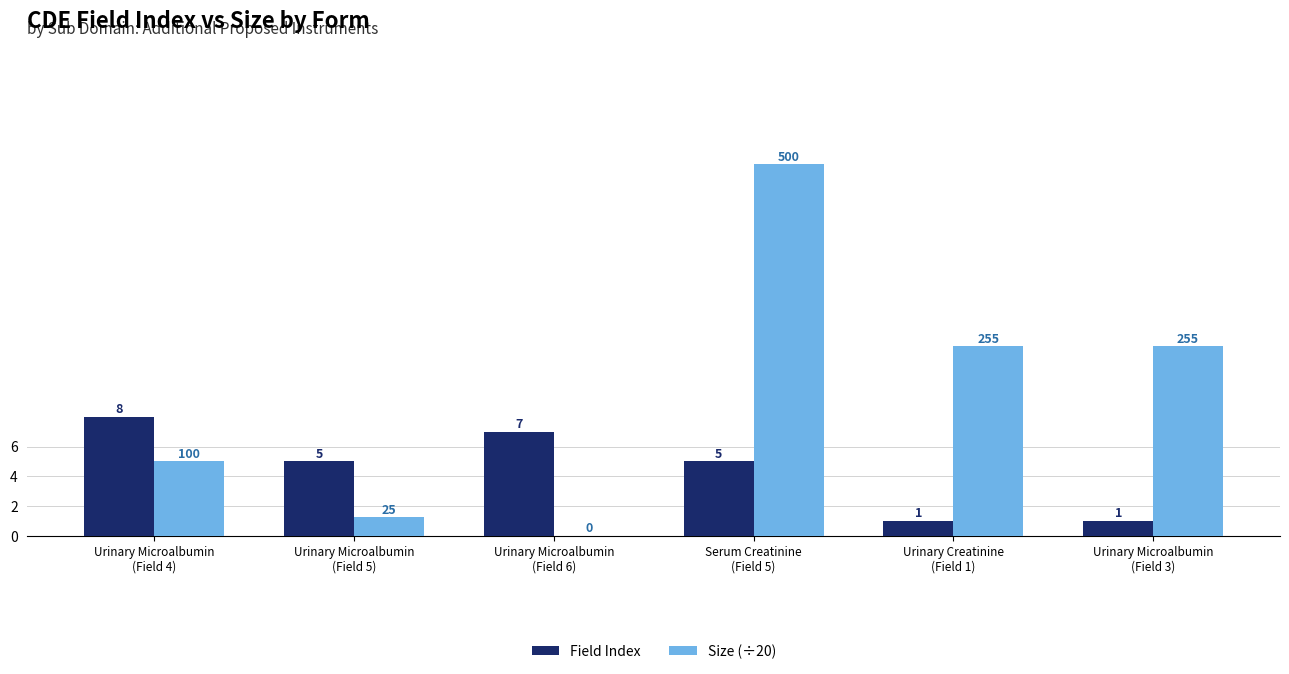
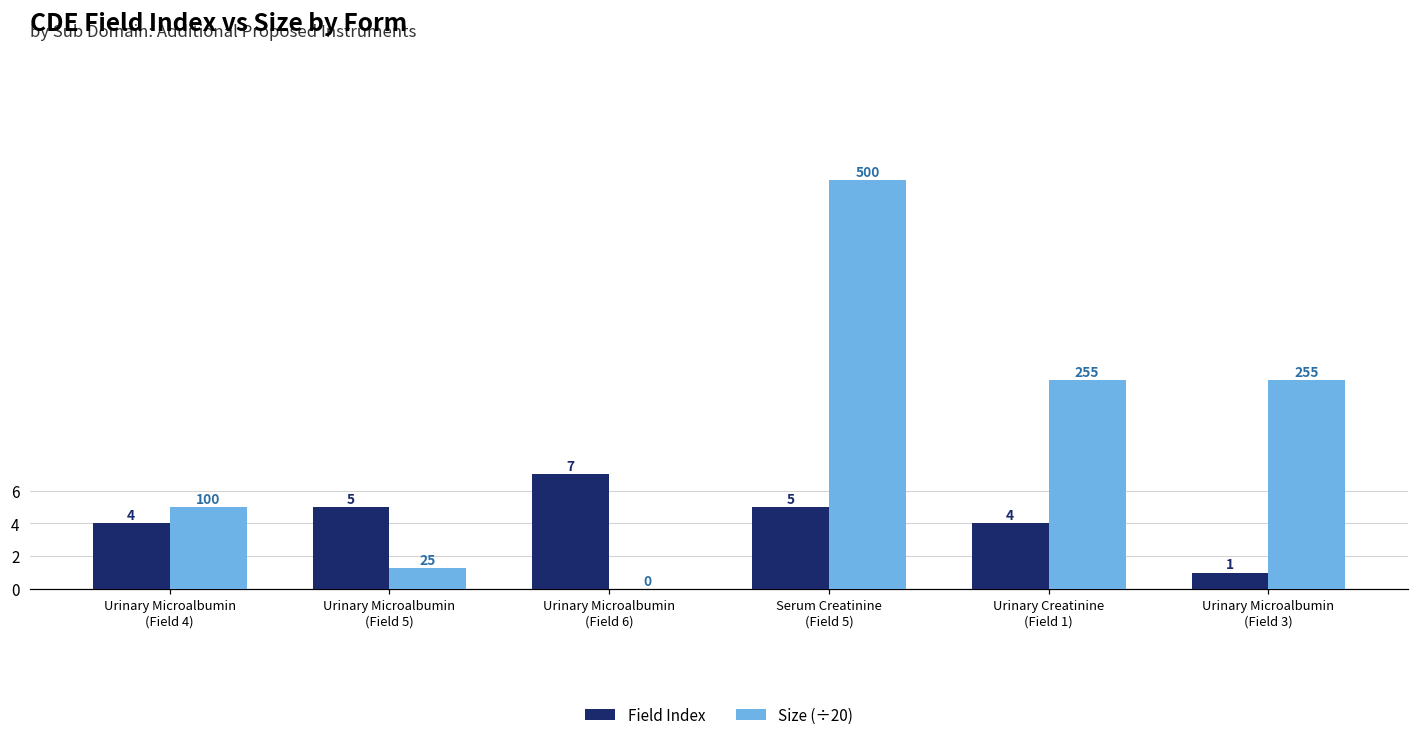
  {
    "Field Index": {
-     "Urinary Microalbumin (Field 4)": 8,
+     "Urinary Microalbumin (Field 4)": 4,
      "Urinary Microalbumin (Field 5)": 5,
      "Urinary Microalbumin (Field 6)": 7,
      "Serum Creatinine (Field 5)": 5,
-     "Urinary Creatinine (Field 1)": 1,
+     "Urinary Creatinine (Field 1)": 4,
      "Urinary Microalbumin (Field 3)": 1
    },
    "Size (÷20)": {
      "Urinary Microalbumin (Field 6)": 0
    }
  }
